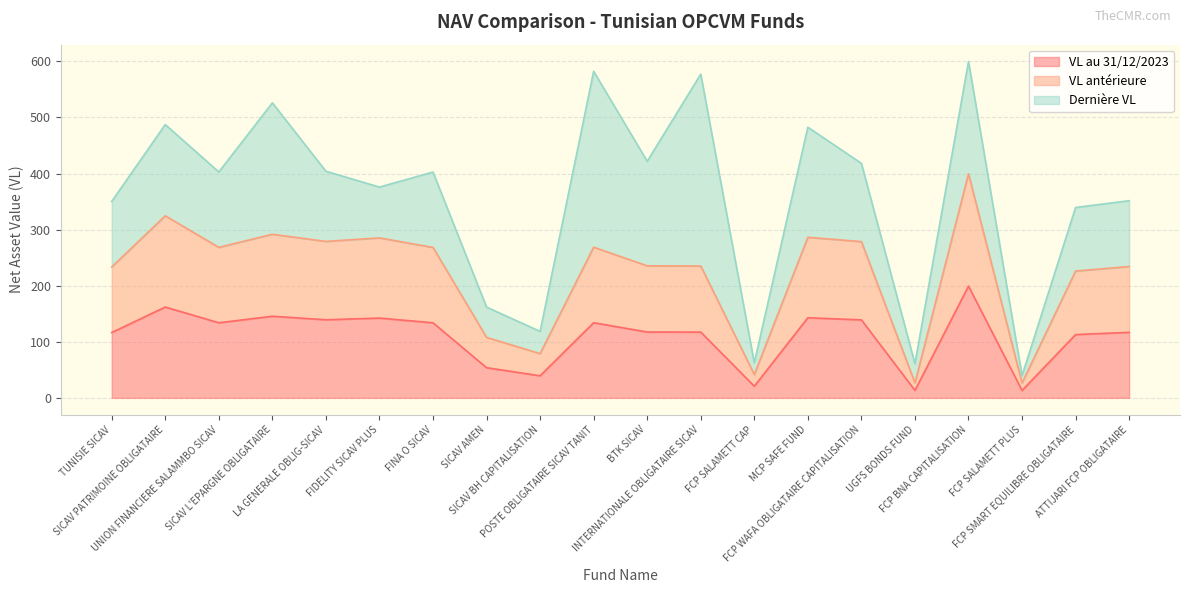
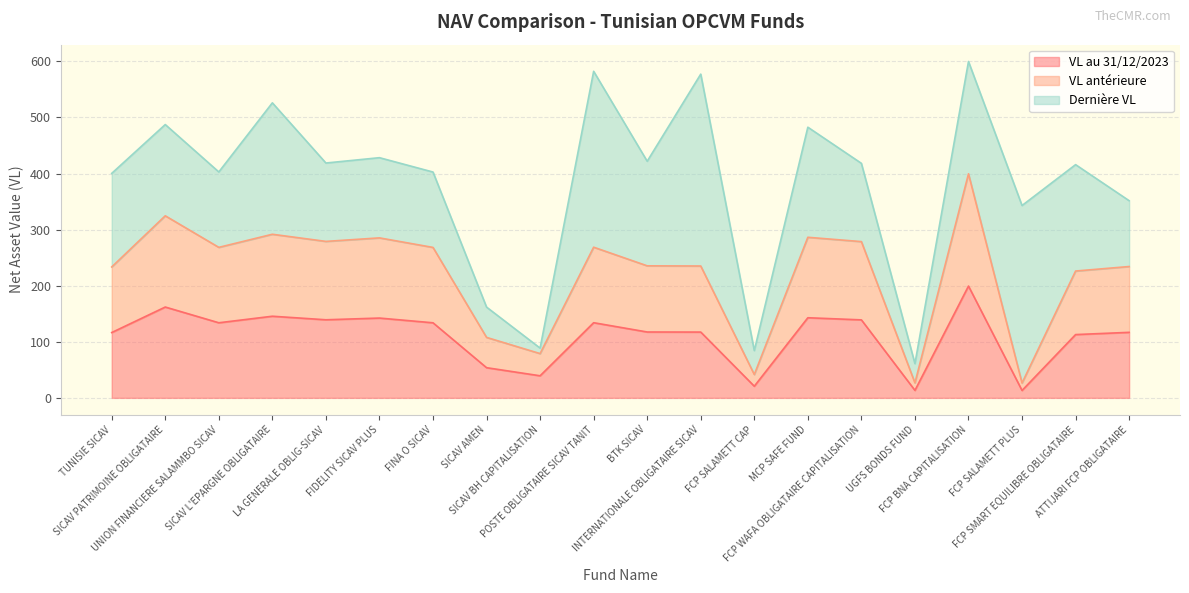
  {
    "Dernière VL": {
-     "TUNISIE SICAV": 120,
+     "TUNISIE SICAV": 170,
      "SICAV PATRIMOINE OBLIGATAIRE": 160,
      "UNION FINANCIERE SALAMMBO SICAV": 130,
      "SICAV L'EPARGNE OBLIGATAIRE": 230,
-     "LA GENERALE OBLIG-SICAV": 130,
-     "FIDELITY SICAV PLUS": 90,
+     "LA GENERALE OBLIG-SICAV": 140,
+     "FIDELITY SICAV PLUS": 140,
      "FINA O SICAV": 130,
      "SICAV AMEN": 50,
-     "SICAV BH CAPITALISATION": 40,
+     "SICAV BH CAPITALISATION": 10,
      "POSTE OBLIGATAIRE SICAV TANIT": 310,
      "BTK SICAV": 190,
      "INTERNATIONALE OBLIGATAIRE SICAV": 340,
-     "FCP SALAMETT CAP": 20,
+     "FCP SALAMETT CAP": 40,
      "MCP SAFE FUND": 200,
      "FCP WAFA OBLIGATAIRE CAPITALISATION": 140,
      "UGFS BONDS FUND": 30,
      "FCP BNA CAPITALISATION": 200,
-     "FCP SALAMETT PLUS": 10,
-     "FCP SMART EQUILIBRE OBLIGATAIRE": 110,
+     "FCP SALAMETT PLUS": 320,
+     "FCP SMART EQUILIBRE OBLIGATAIRE": 190,
      "ATTIJARI FCP OBLIGATAIRE": 120
    }
  }
